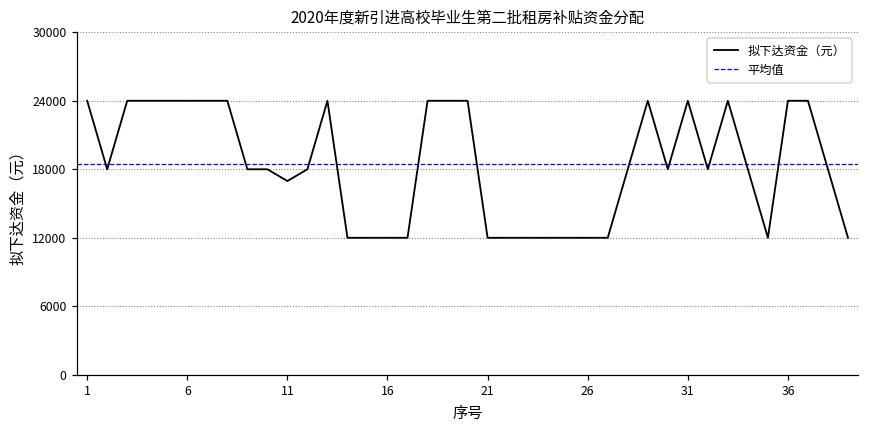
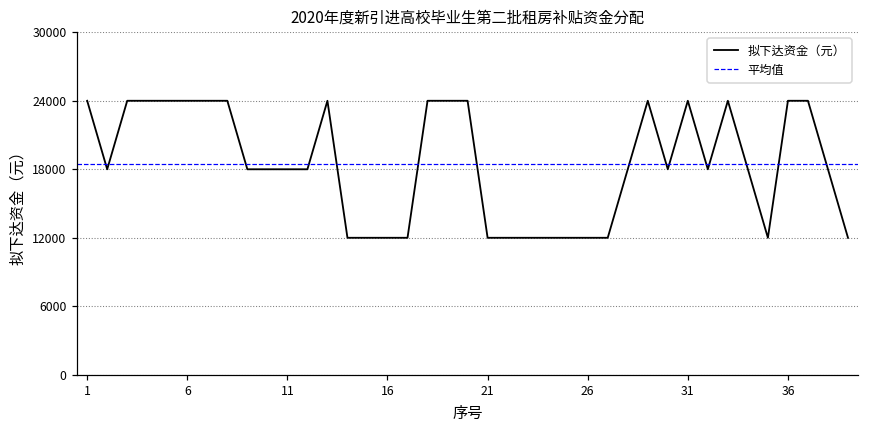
  {
    "1": 24000,
    "6": 24000,
-   "11": 17000,
+   "11": 18000,
    "16": 12000,
    "21": 12000,
    "26": 12000,
    "31": 24000,
    "36": 24000
  }
